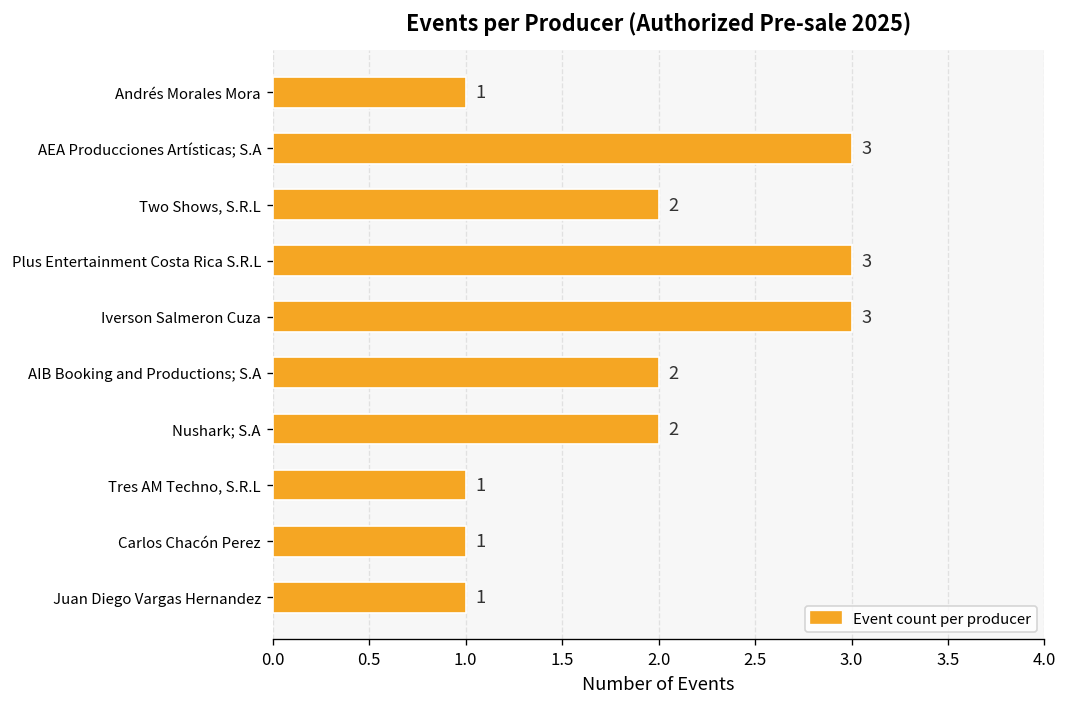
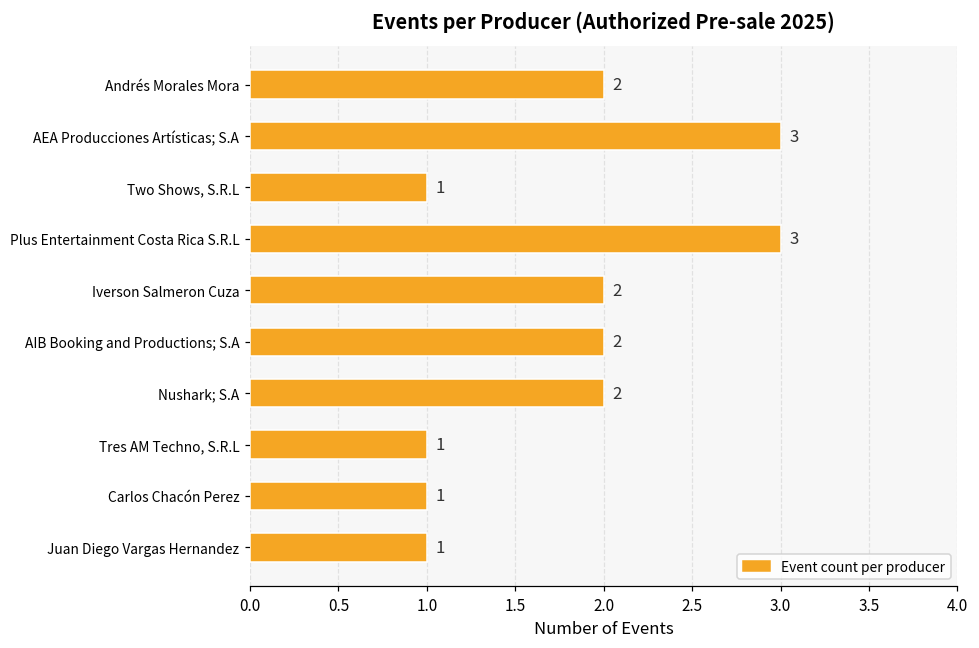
  {
-   "Andrés Morales Mora": 1,
+   "Andrés Morales Mora": 2,
    "AEA Producciones Artísticas; S.A": 3,
-   "Two Shows, S.R.L": 2,
+   "Two Shows, S.R.L": 1,
    "Plus Entertainment Costa Rica S.R.L": 3,
-   "Iverson Salmeron Cuza": 3,
+   "Iverson Salmeron Cuza": 2,
    "AIB Booking and Productions; S.A": 2,
    "Nushark; S.A": 2,
    "Tres AM Techno, S.R.L": 1,
    "Carlos Chacón Perez": 1,
    "Juan Diego Vargas Hernandez": 1
  }
